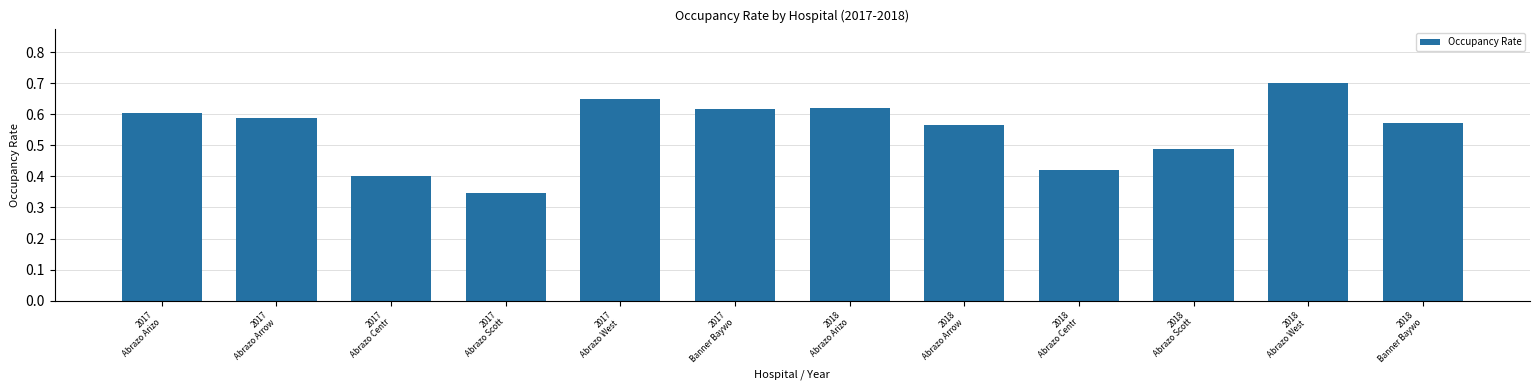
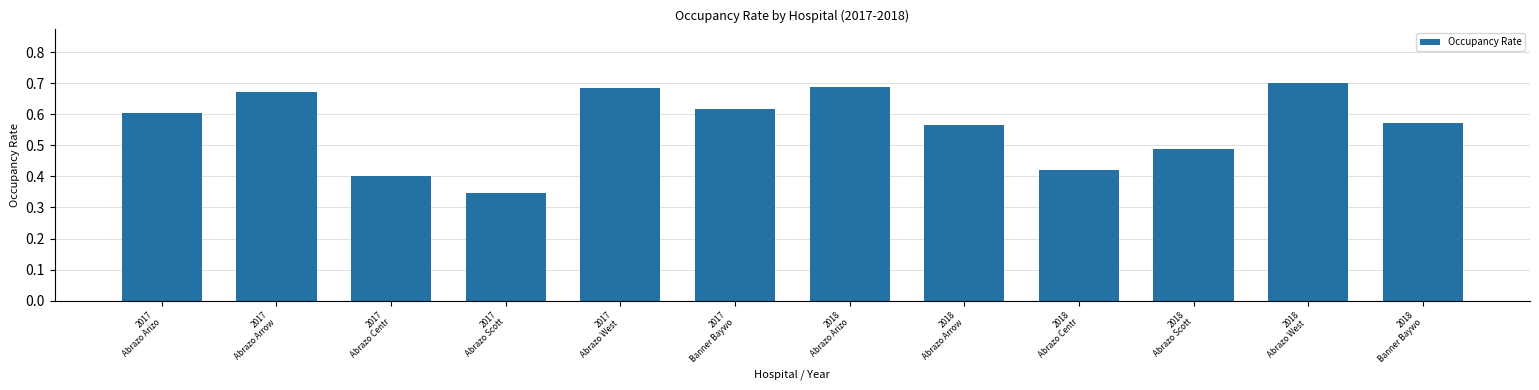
  {
    "2017 Abrazo Arizo": 0.60,
-   "2017 Abrazo Arrow": 0.59,
+   "2017 Abrazo Arrow": 0.67,
    "2017 Abrazo Centr": 0.40,
    "2017 Abrazo Scott": 0.35,
-   "2017 Abrazo West": 0.65,
+   "2017 Abrazo West": 0.68,
    "2017 Banner Baywo": 0.62,
-   "2018 Abrazo Arizo": 0.62,
+   "2018 Abrazo Arizo": 0.69,
    "2018 Abrazo Arrow": 0.57,
    "2018 Abrazo Centr": 0.42,
    "2018 Abrazo Scott": 0.49,
    "2018 Abrazo West": 0.70,
    "2018 Banner Baywo": 0.57
  }
